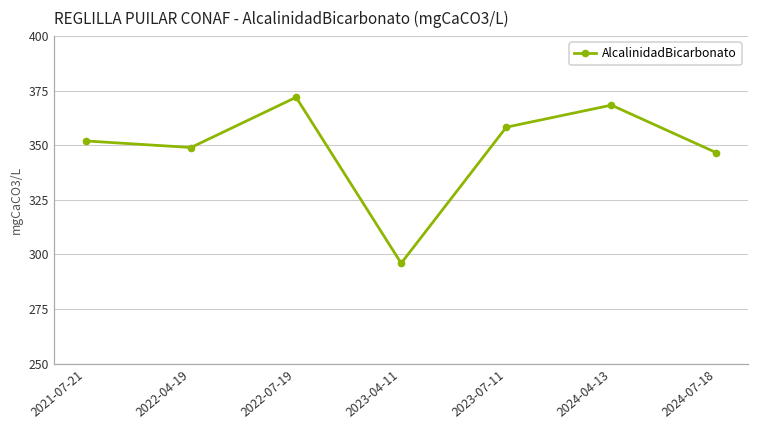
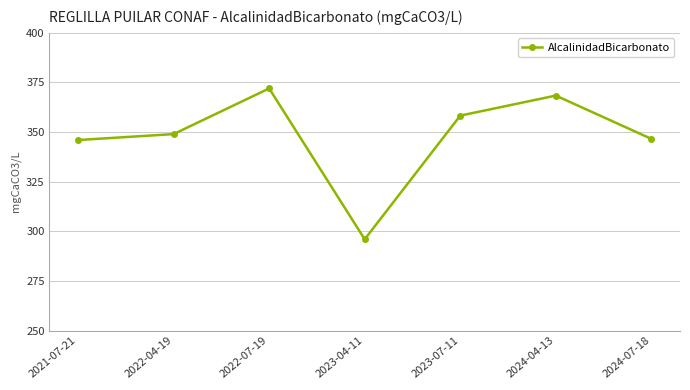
  {
-   "2021-07-21": 352,
+   "2021-07-21": 346,
    "2022-04-19": 349,
    "2022-07-19": 372,
    "2023-04-11": 296,
    "2023-07-11": 358,
    "2024-04-13": 368,
    "2024-07-18": 347
  }
